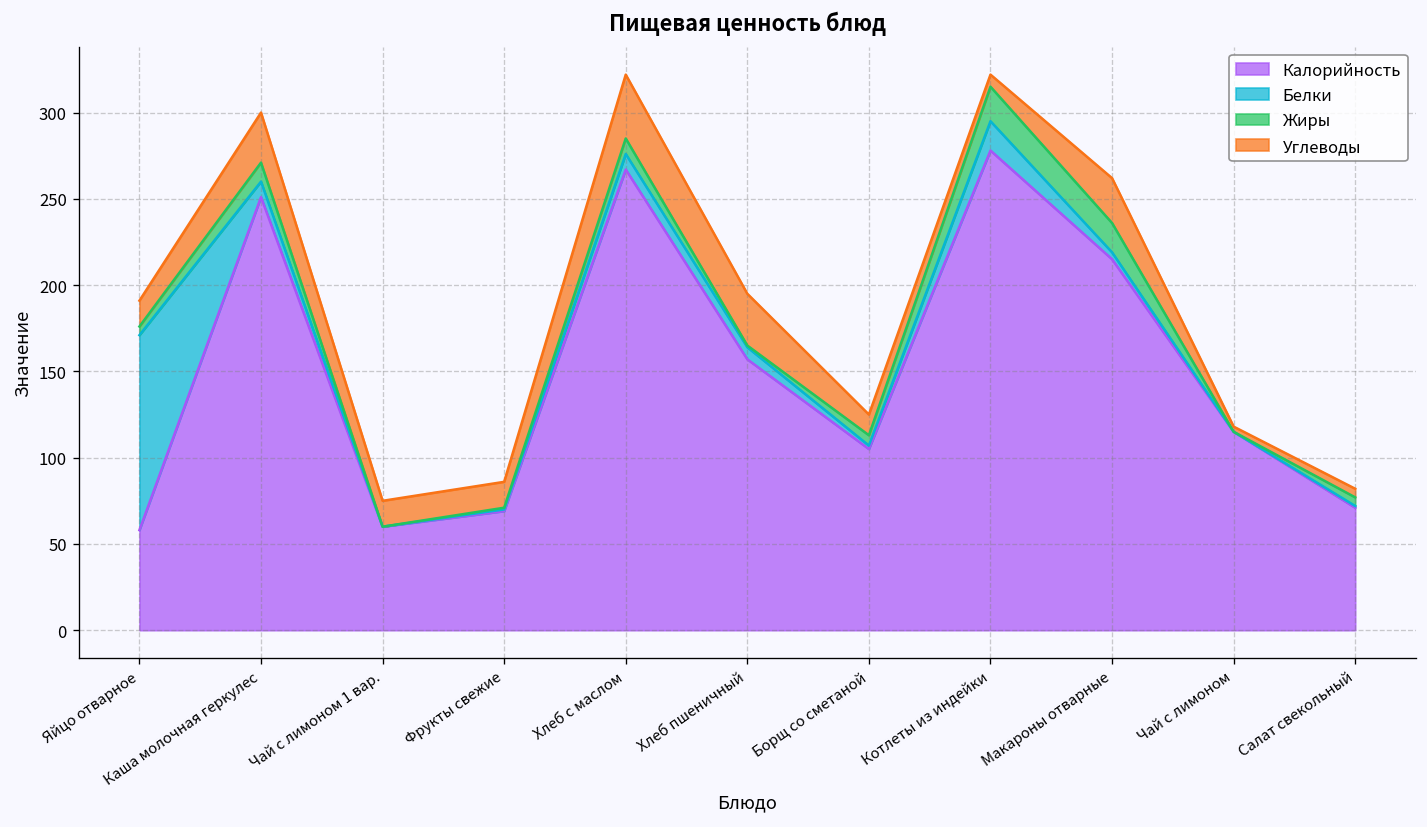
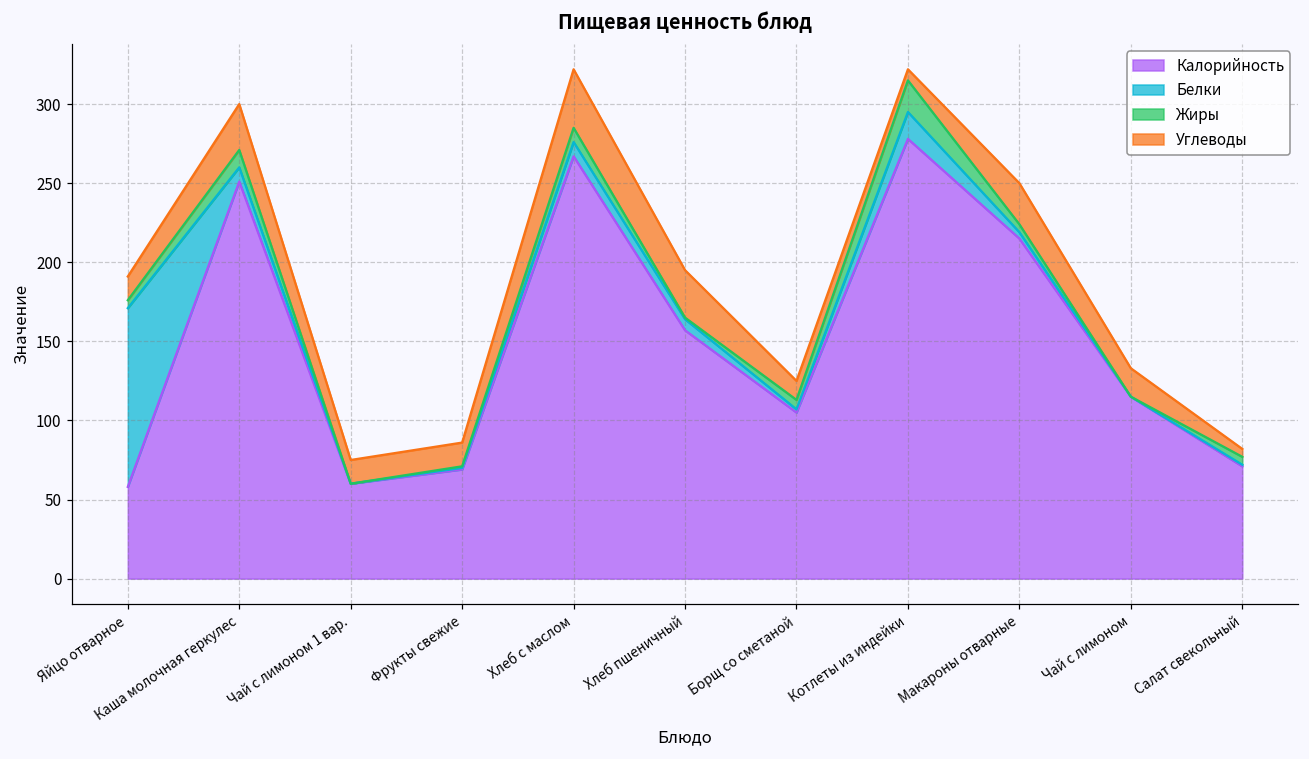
  {
    "Калорийность": {
      "Яйцо отварное": 58,
      "Каша молочная геркулес": 251,
      "Хлеб с маслом": 267,
      "Хлеб пшеничный": 157,
      "Борщ со сметаной": 105,
      "Котлеты из индейки": 278,
      "Макароны отварные": 215
    },
    "Белки": {
      "Яйцо отварное": 113,
      "Каша молочная геркулес": 9,
      "Хлеб с маслом": 9,
      "Борщ со сметаной": 2,
      "Котлеты из индейки": 17,
      "Макароны отварные": 4
    },
    "Жиры": {
      "Яйцо отварное": 5,
      "Каша молочная геркулес": 11,
      "Хлеб с маслом": 9,
      "Борщ со сметаной": 6,
      "Котлеты из индейки": 20,
-     "Макароны отварные": 17,
+     "Макароны отварные": 5,
      "Салат свекольный": 5
    },
    "Углеводы": {
      "Яйцо отварное": 15,
      "Каша молочная геркулес": 29,
      "Чай с лимоном 1 вар.": 15,
      "Фрукты свежие": 15,
      "Хлеб с маслом": 37,
      "Хлеб пшеничный": 30,
      "Борщ со сметаной": 12,
      "Котлеты из индейки": 7,
      "Макароны отварные": 26,
-     "Чай с лимоном": 3,
+     "Чай с лимоном": 18,
      "Салат свекольный": 5
    }
  }
